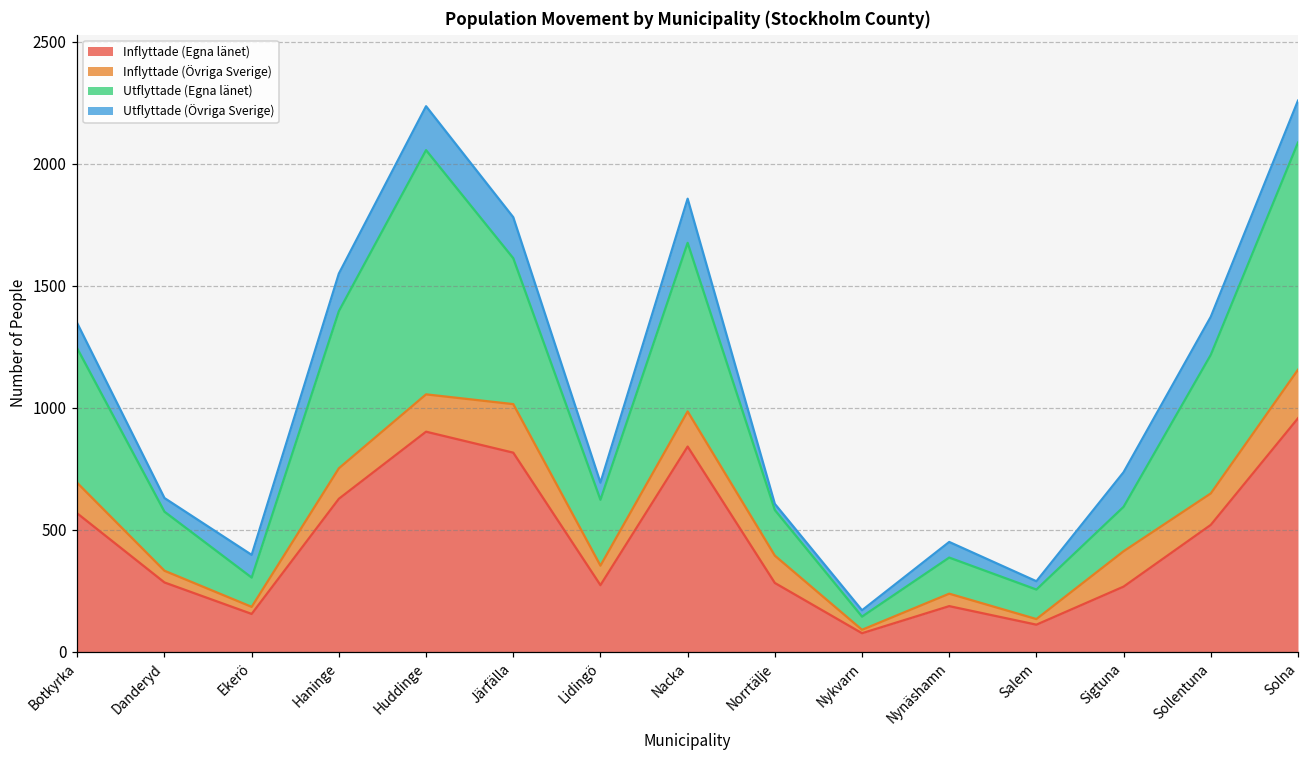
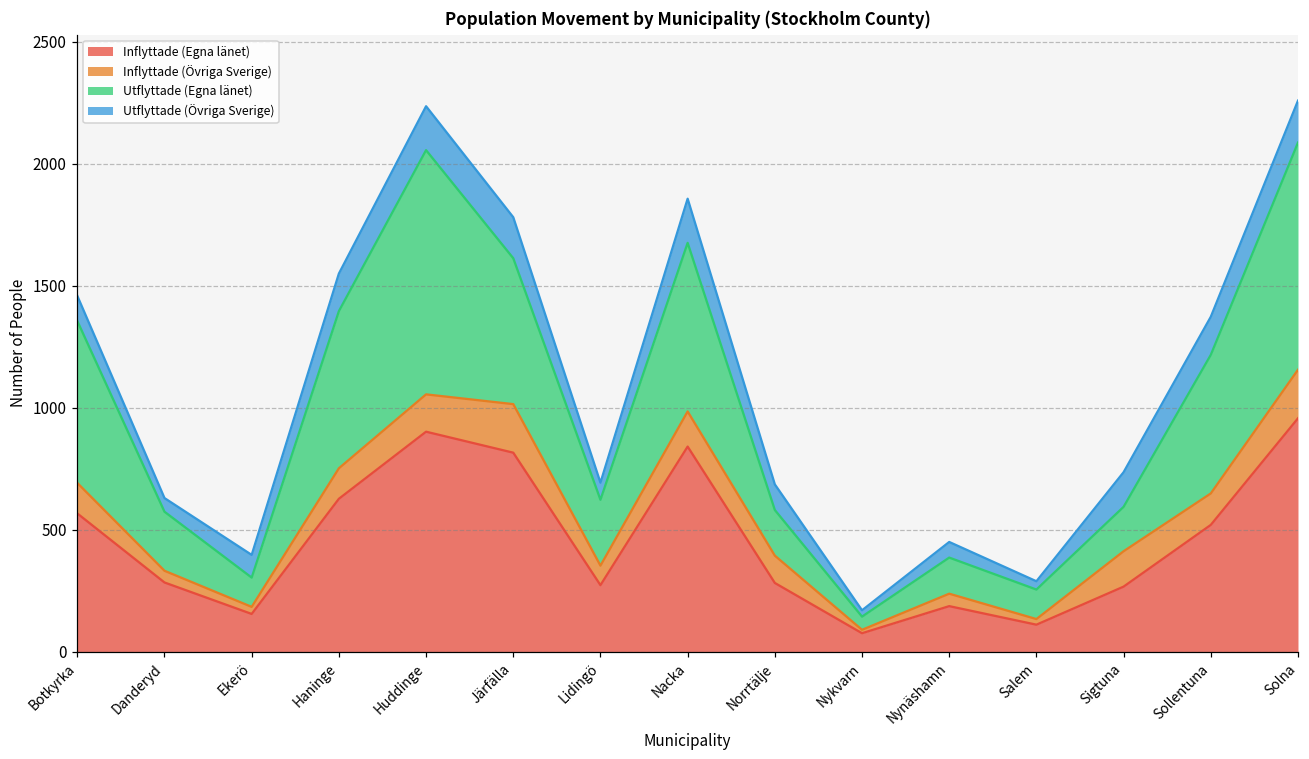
  {
    "Utflyttade (Egna länet)": {
-     "Botkyrka": 550,
+     "Botkyrka": 660,
      "Danderyd": 240,
      "Ekerö": 120,
      "Haninge": 640,
      "Huddinge": 1000,
      "Järfälla": 600,
      "Lidingö": 270,
      "Nacka": 690,
      "Norrtälje": 190,
      "Nykvarn": 50,
      "Nynäshamn": 150,
      "Salem": 120,
      "Sigtuna": 180,
      "Sollentuna": 570,
      "Solna": 930
    },
    "Utflyttade (Övriga Sverige)": {
      "Botkyrka": 100,
      "Danderyd": 60,
      "Ekerö": 90,
      "Haninge": 150,
      "Huddinge": 180,
      "Järfälla": 170,
      "Lidingö": 70,
      "Nacka": 180,
-     "Norrtälje": 30,
+     "Norrtälje": 110,
      "Nykvarn": 30,
      "Nynäshamn": 60,
      "Salem": 30,
      "Sigtuna": 140,
      "Sollentuna": 160,
      "Solna": 170
    }
  }
